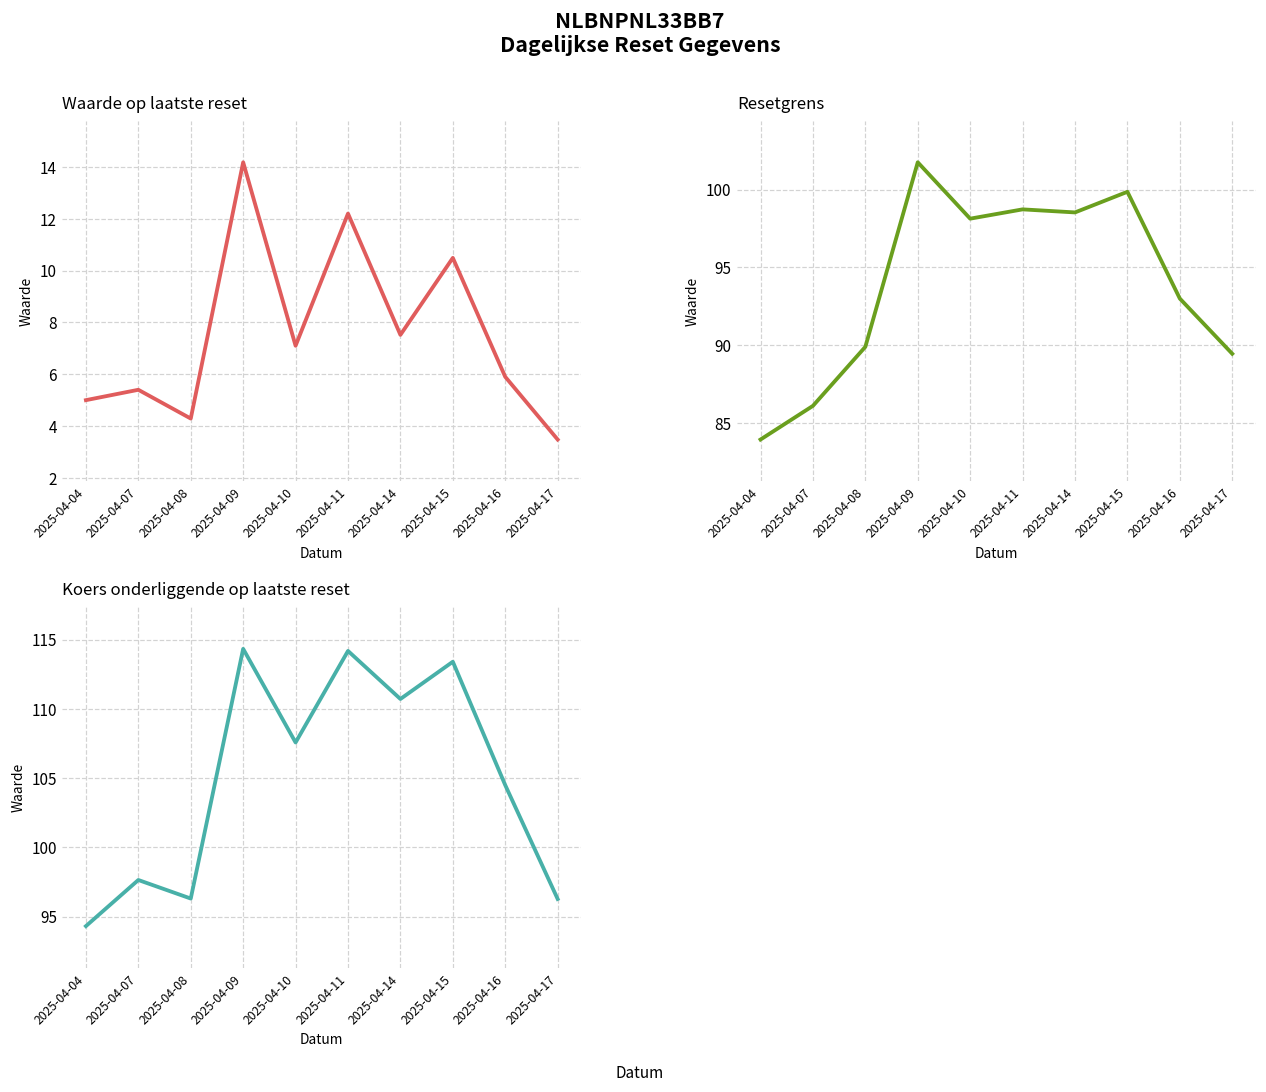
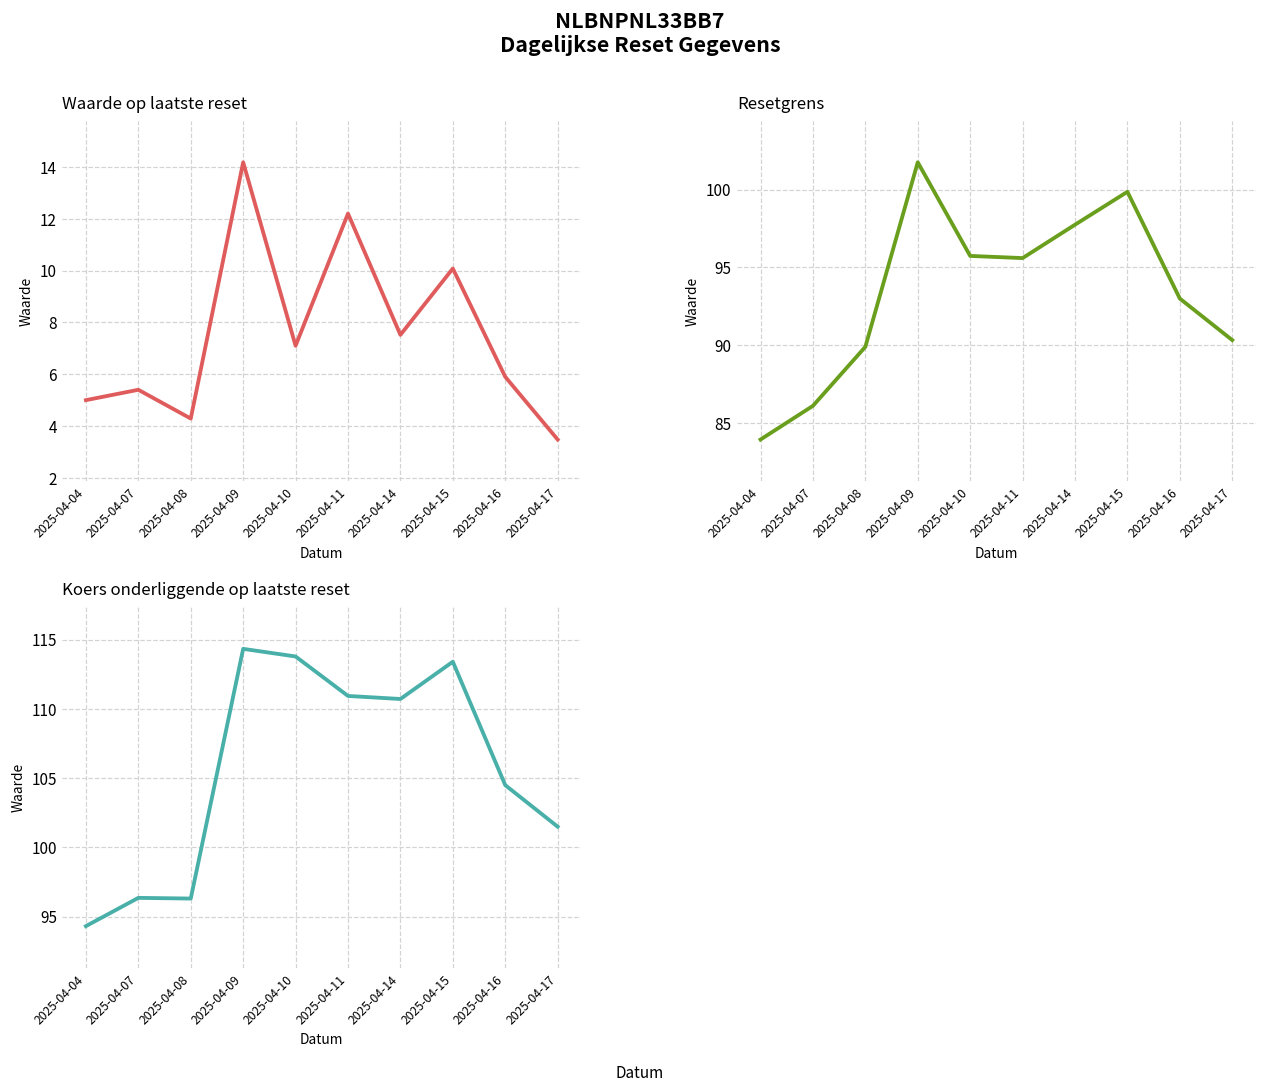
  {
    "Waarde op laatste reset": {
      "2025-04-04": 5.0,
      "2025-04-07": 5.4,
      "2025-04-08": 4.3,
      "2025-04-09": 14.2,
      "2025-04-10": 7.1,
      "2025-04-11": 12.2,
      "2025-04-14": 7.5,
-     "2025-04-15": 10.5,
+     "2025-04-15": 10.1,
      "2025-04-16": 5.9,
      "2025-04-17": 3.5
    },
    "Resetgrens": {
      "2025-04-04": 83.9,
      "2025-04-07": 86.1,
      "2025-04-08": 89.9,
      "2025-04-09": 101.8,
-     "2025-04-10": 98.1,
-     "2025-04-11": 98.7,
-     "2025-04-14": 98.5,
+     "2025-04-10": 95.7,
+     "2025-04-11": 95.6,
+     "2025-04-14": 97.7,
      "2025-04-15": 99.9,
      "2025-04-16": 93.0,
-     "2025-04-17": 89.4
+     "2025-04-17": 90.3
    },
    "Koers onderliggende op laatste reset": {
      "2025-04-04": 94.3,
-     "2025-04-07": 97.6,
+     "2025-04-07": 96.4,
      "2025-04-08": 96.3,
      "2025-04-09": 114.3,
-     "2025-04-10": 107.6,
-     "2025-04-11": 114.2,
+     "2025-04-10": 113.8,
+     "2025-04-11": 110.9,
      "2025-04-14": 110.7,
      "2025-04-15": 113.4,
      "2025-04-16": 104.5,
-     "2025-04-17": 96.3
+     "2025-04-17": 101.5
    }
  }
